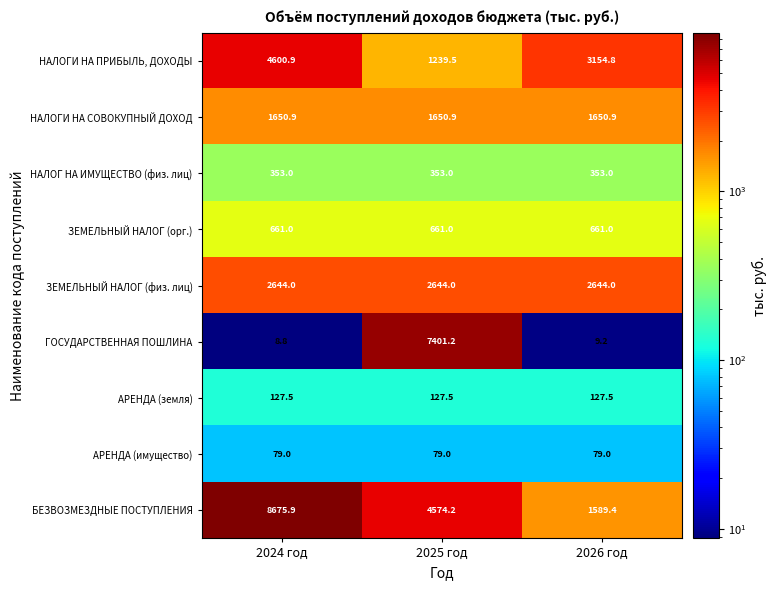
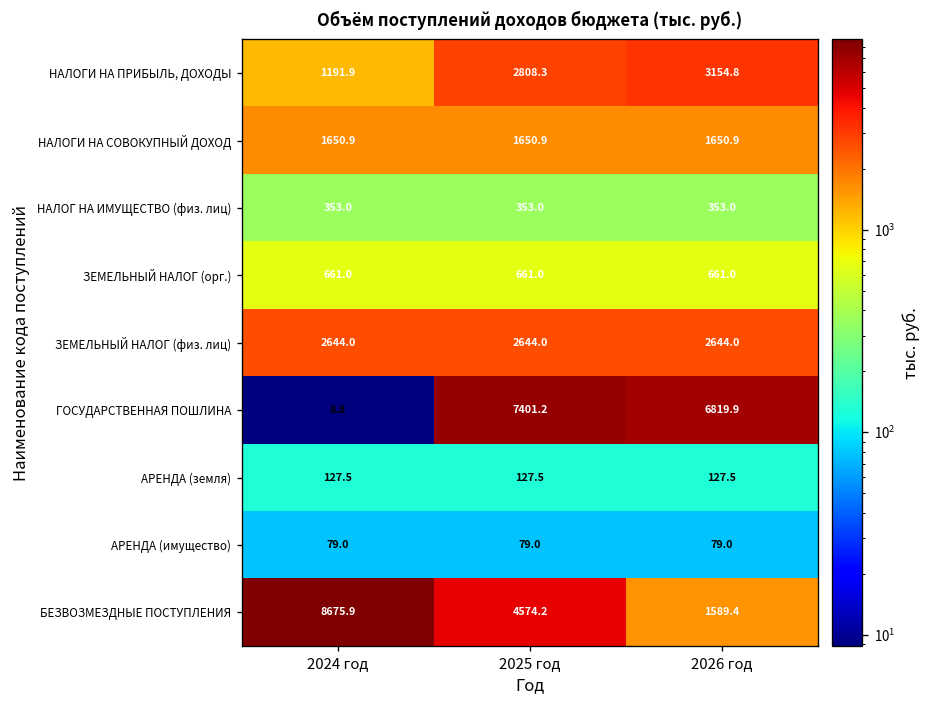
  {
    "НАЛОГИ НА ПРИБЫЛЬ, ДОХОДЫ": {
-     "2024 год": 4600.9,
-     "2025 год": 1239.5,
+     "2024 год": 1191.9,
+     "2025 год": 2808.3,
      "2026 год": 3154.8
    },
    "НАЛОГИ НА СОВОКУПНЫЙ ДОХОД": {
      "2024 год": 1650.9,
      "2025 год": 1650.9,
      "2026 год": 1650.9
    },
    "НАЛОГ НА ИМУЩЕСТВО (физ. лиц)": {
      "2024 год": 353.0,
      "2025 год": 353.0,
      "2026 год": 353.0
    },
    "ЗЕМЕЛЬНЫЙ НАЛОГ (орг.)": {
      "2024 год": 661.0,
      "2025 год": 661.0,
      "2026 год": 661.0
    },
    "ЗЕМЕЛЬНЫЙ НАЛОГ (физ. лиц)": {
      "2024 год": 2644.0,
      "2025 год": 2644.0,
      "2026 год": 2644.0
    },
    "ГОСУДАРСТВЕННАЯ ПОШЛИНА": {
      "2024 год": 8.8,
      "2025 год": 7401.2,
-     "2026 год": 9.2
+     "2026 год": 6819.9
    },
    "АРЕНДА (земля)": {
      "2024 год": 127.5,
      "2025 год": 127.5,
      "2026 год": 127.5
    },
    "АРЕНДА (имущество)": {
      "2024 год": 79.0,
      "2025 год": 79.0,
      "2026 год": 79.0
    },
    "БЕЗВОЗМЕЗДНЫЕ ПОСТУПЛЕНИЯ": {
      "2024 год": 8675.9,
      "2025 год": 4574.2,
      "2026 год": 1589.4
    }
  }
